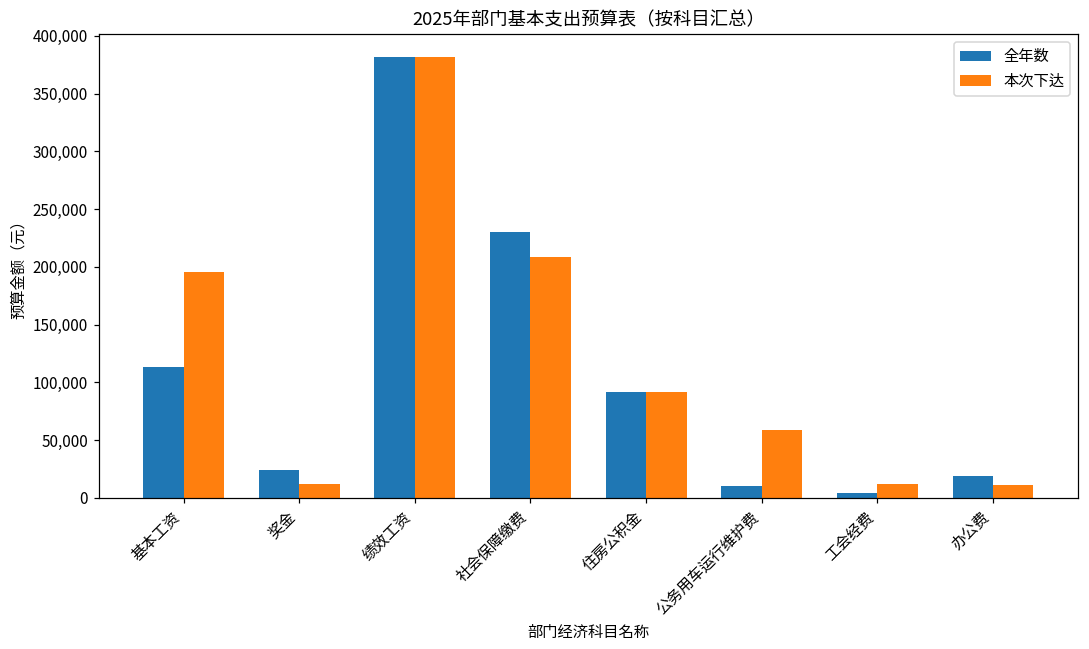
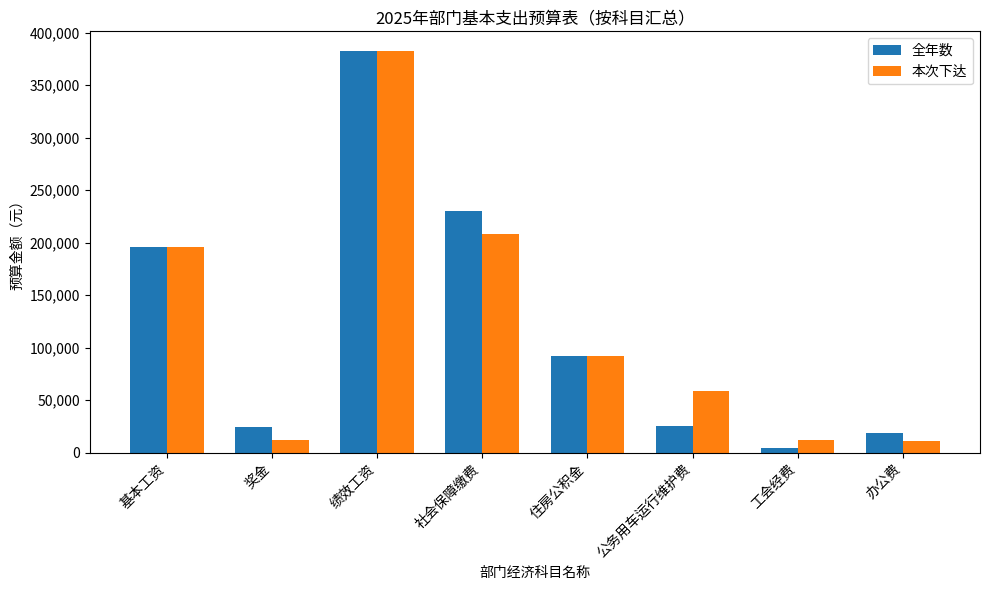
  {
    "全年数": {
-     "基本工资": "114,000",
+     "基本工资": "195,000",
      "奖金": "24,000",
      "绩效工资": "382,000",
      "社会保障缴费": "230,000",
      "住房公积金": "92,000",
-     "公务用车运行维护费": "10,000",
+     "公务用车运行维护费": "25,000",
      "工会经费": "4,000",
      "办公费": "19,000"
    },
    "本次下达": {
      "基本工资": "195,000",
      "奖金": "12,000",
      "绩效工资": "382,000",
      "社会保障缴费": "208,000",
      "住房公积金": "92,000",
      "公务用车运行维护费": "59,000",
      "工会经费": "12,000",
      "办公费": "11,000"
    }
  }
